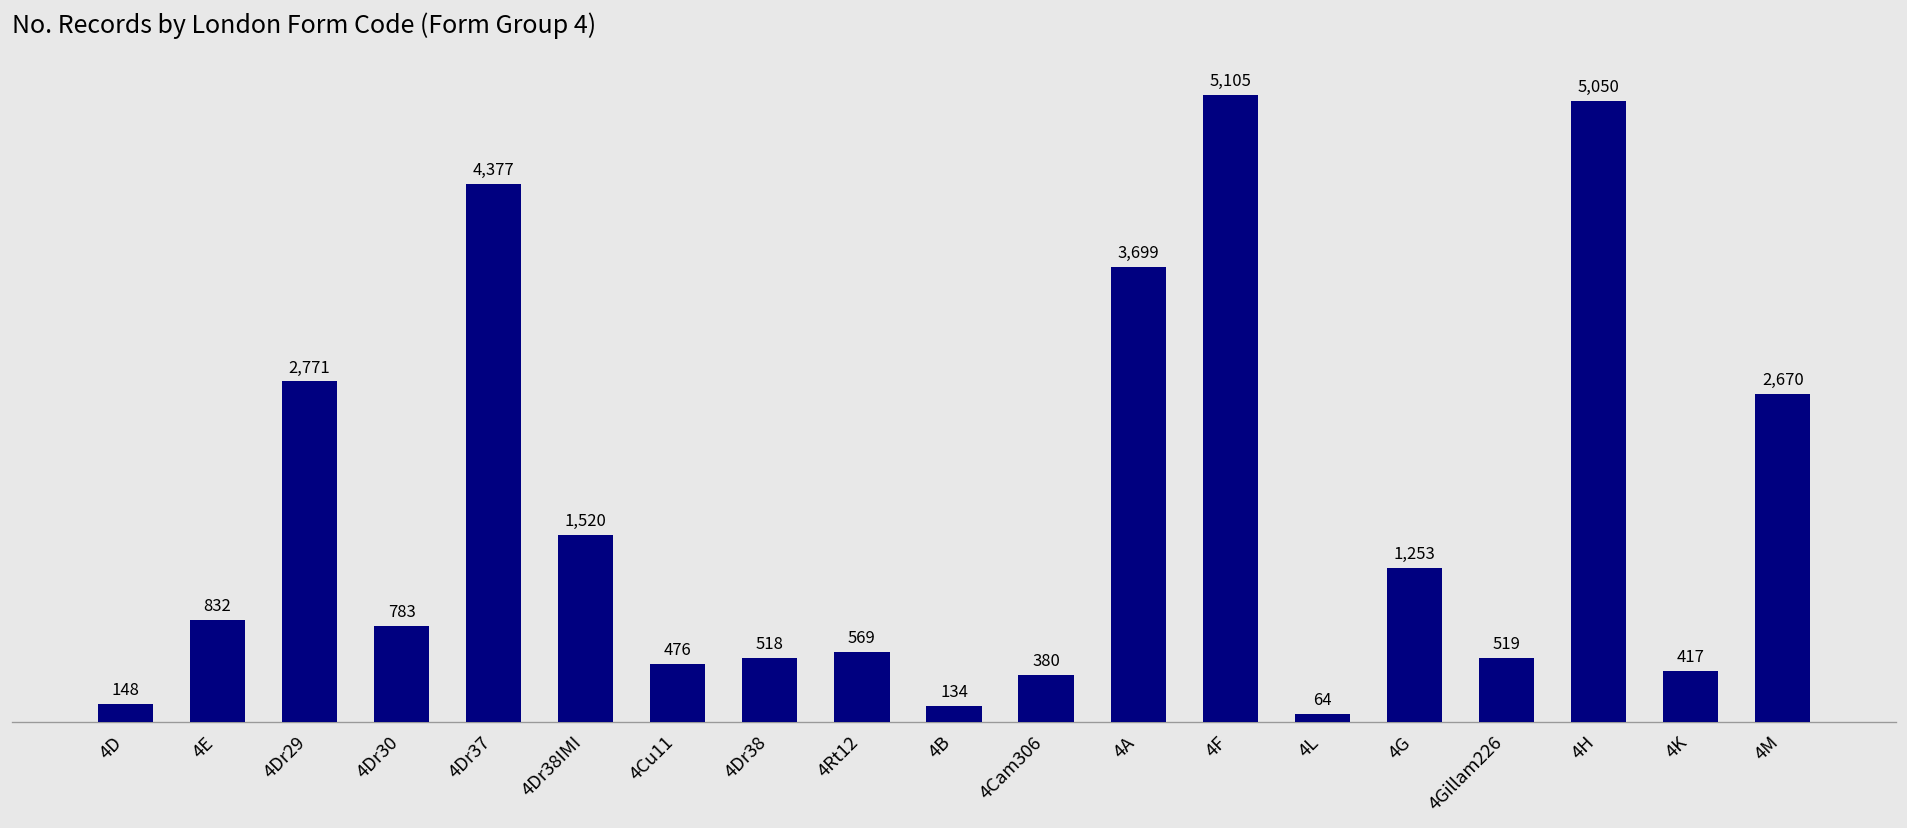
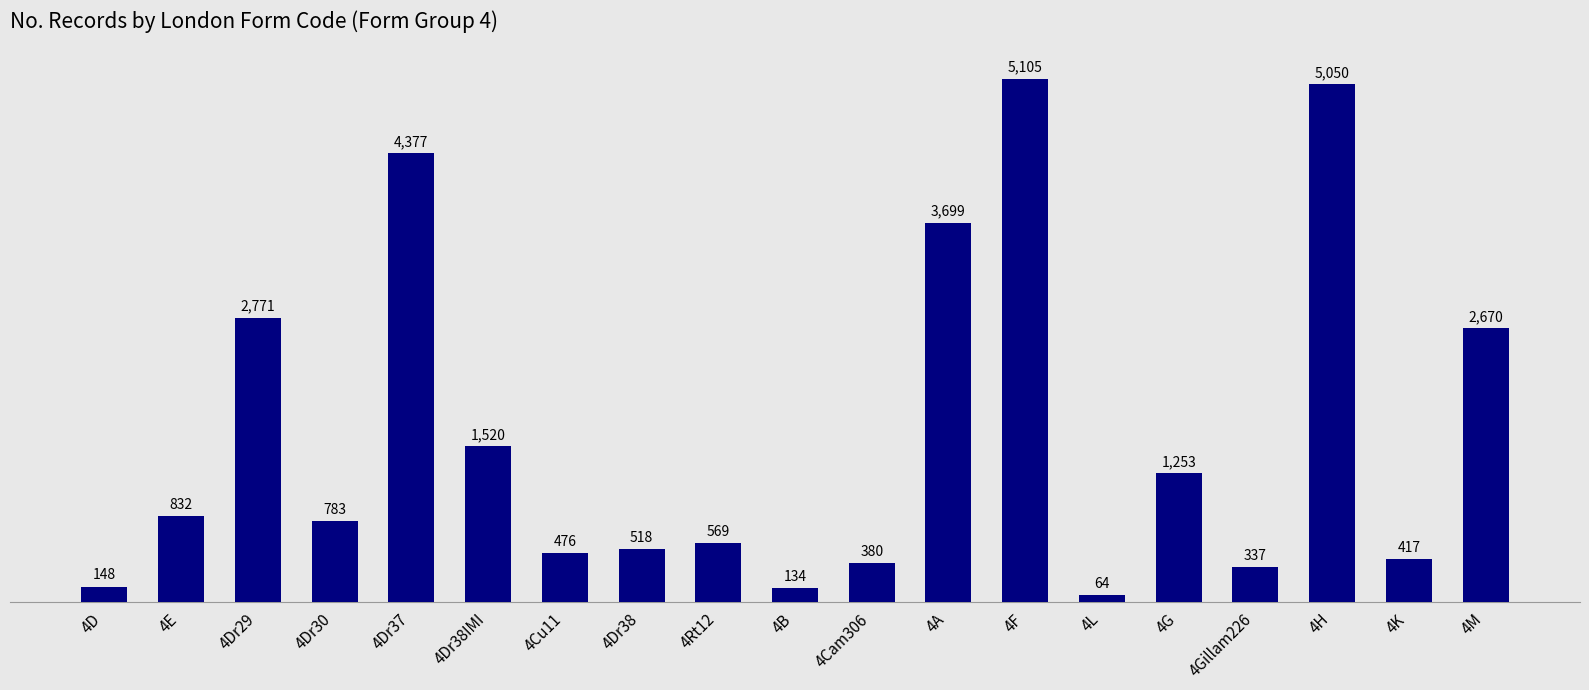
  {
    "4D": "148",
    "4E": "832",
    "4Dr29": "2,771",
    "4Dr30": "783",
    "4Dr37": "4,377",
    "4Dr38IMI": "1,520",
    "4Cu11": "476",
    "4Dr38": "518",
    "4Rt12": "569",
    "4B": "134",
    "4Cam306": "380",
    "4A": "3,699",
    "4F": "5,105",
    "4L": "64",
    "4G": "1,253",
-   "4Gillam226": "519",
+   "4Gillam226": "337",
    "4H": "5,050",
    "4K": "417",
    "4M": "2,670"
  }
